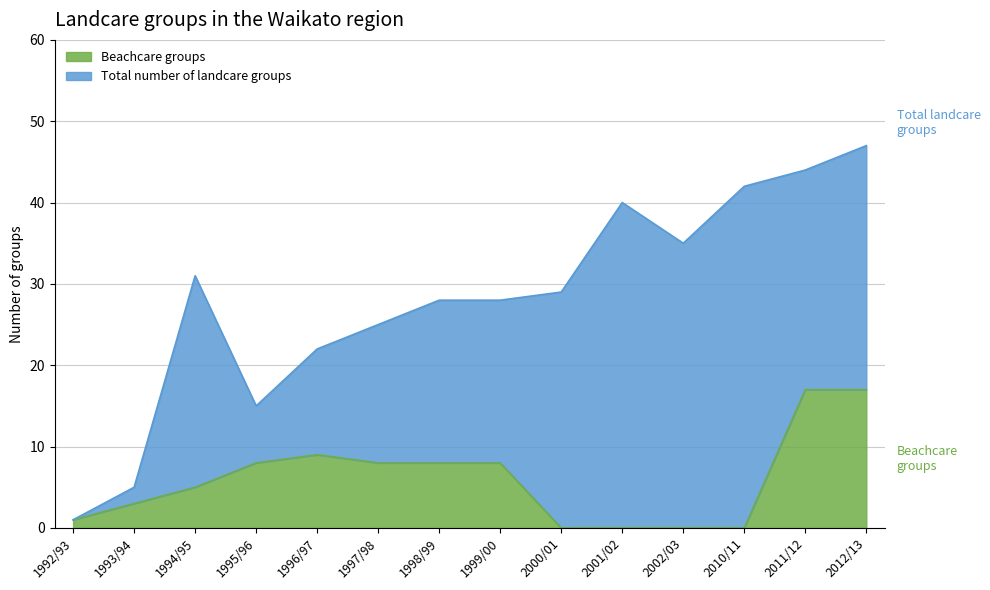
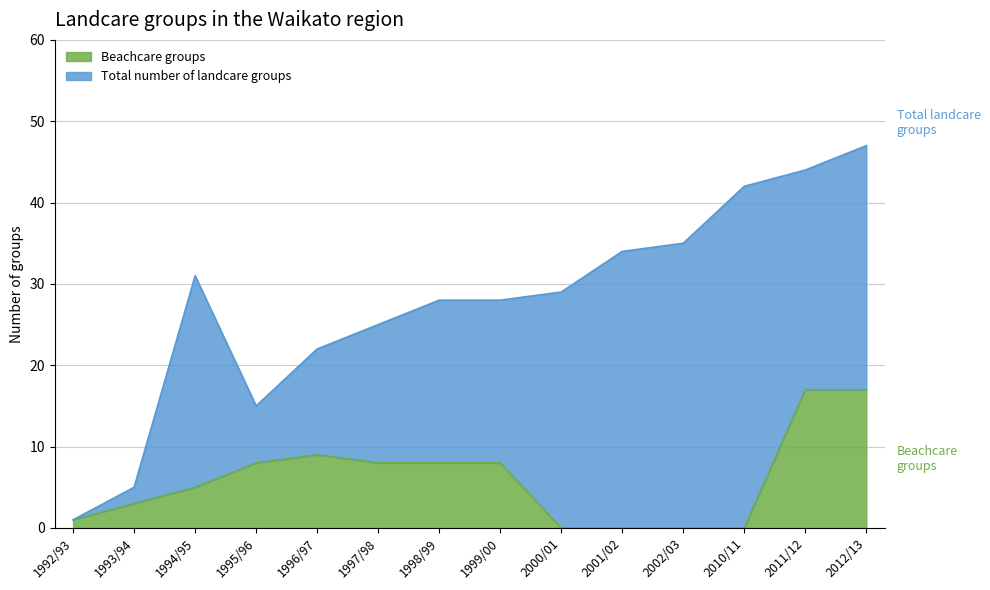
  {
    "Beachcare groups": {
      "1993/94": 3,
      "1994/95": 5,
      "1995/96": 8,
      "1996/97": 9,
      "1997/98": 8,
      "1998/99": 8,
      "1999/00": 8,
      "2000/01": 0,
      "2001/02": 0,
      "2002/03": 0,
      "2010/11": 0,
      "2011/12": 17,
      "2012/13": 17
    },
    "Total number of landcare groups": {
      "1993/94": 5,
      "1994/95": 31,
      "1995/96": 15,
      "1996/97": 22,
      "1997/98": 25,
      "1998/99": 28,
      "1999/00": 28,
      "2000/01": 29,
-     "2001/02": 40,
+     "2001/02": 34,
      "2002/03": 35,
      "2010/11": 42,
      "2011/12": 44,
      "2012/13": 47
    }
  }
